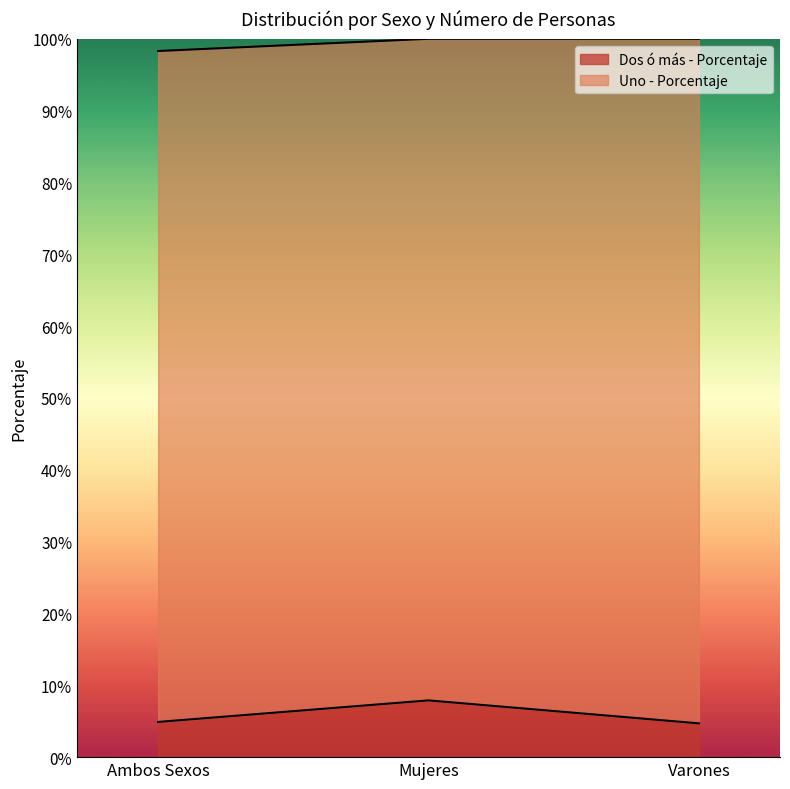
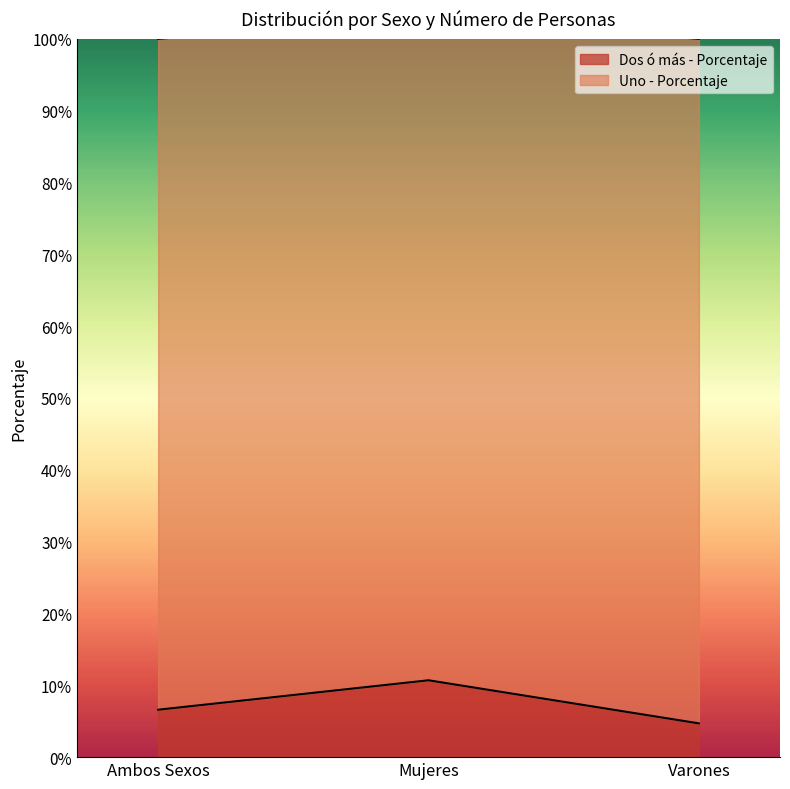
  {
    "Dos ó más - Porcentaje": {
-     "Ambos Sexos": "5%",
-     "Mujeres": "8%",
+     "Ambos Sexos": "7%",
+     "Mujeres": "11%",
      "Varones": "5%"
    },
    "Uno - Porcentaje": {
      "Ambos Sexos": "93%",
      "Varones": "95%"
    }
  }
